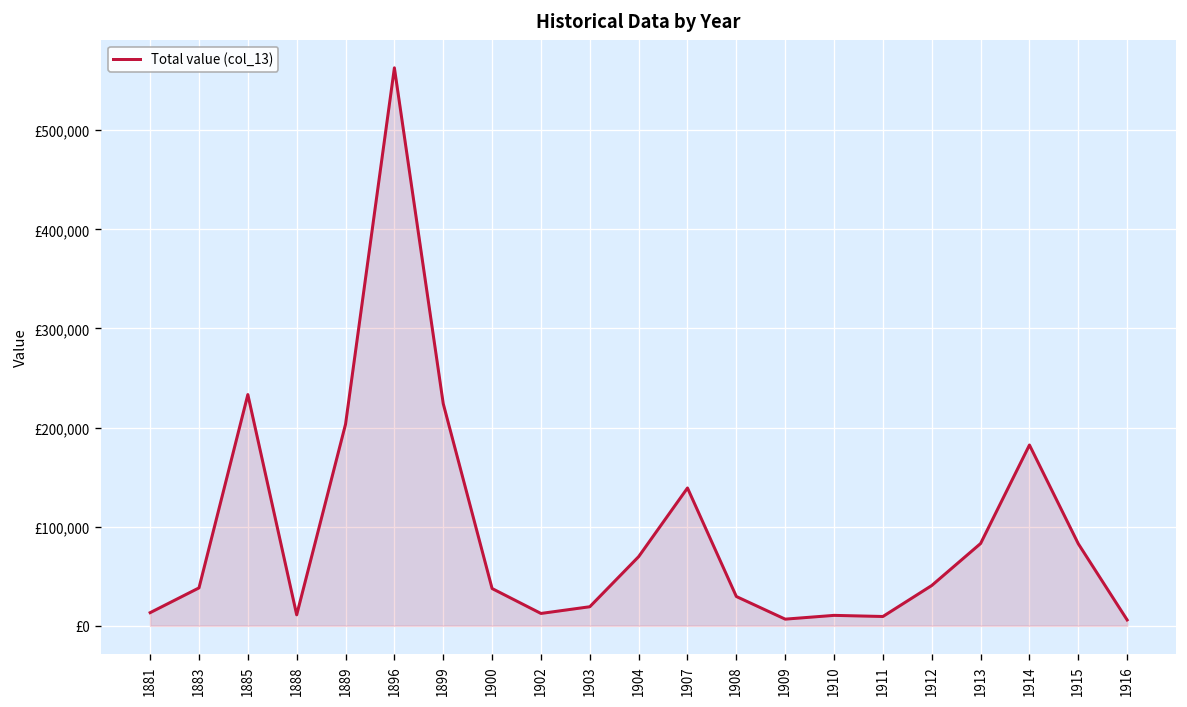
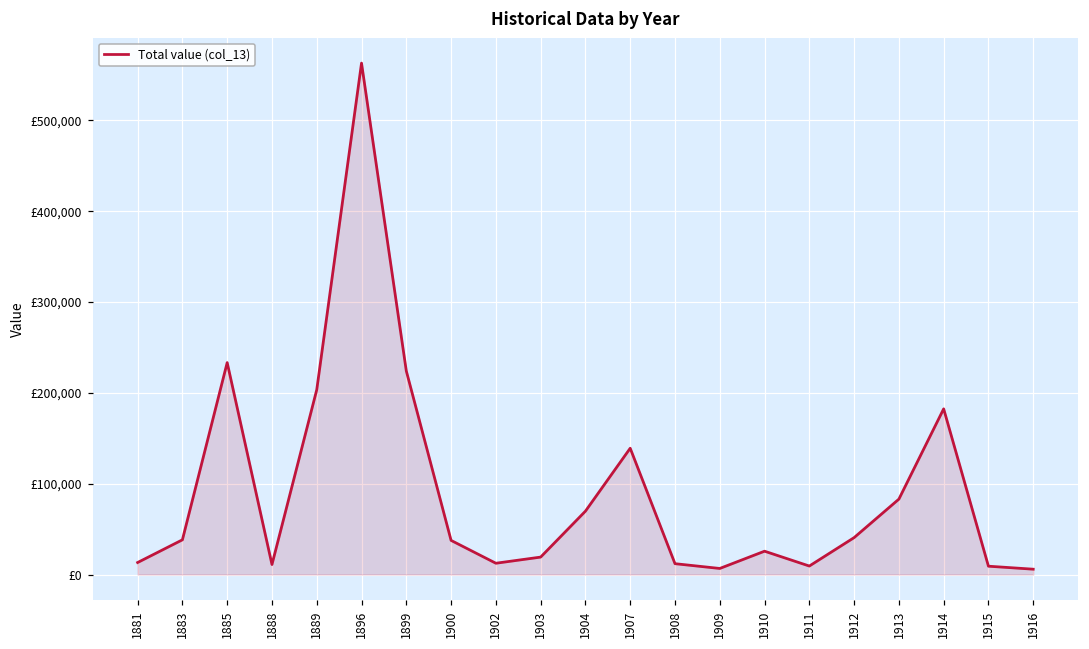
  {
    "1881": "£10,000",
    "1883": "£40,000",
    "1885": "£230,000",
    "1888": "£10,000",
    "1889": "£200,000",
    "1896": "£560,000",
    "1899": "£220,000",
    "1900": "£40,000",
    "1902": "£10,000",
    "1903": "£20,000",
    "1904": "£70,000",
    "1907": "£140,000",
-   "1908": "£30,000",
+   "1908": "£10,000",
    "1909": "£10,000",
-   "1910": "£10,000",
+   "1910": "£30,000",
    "1911": "£10,000",
    "1912": "£40,000",
    "1913": "£80,000",
    "1914": "£180,000",
-   "1915": "£80,000",
+   "1915": "£10,000",
    "1916": "£10,000"
  }
